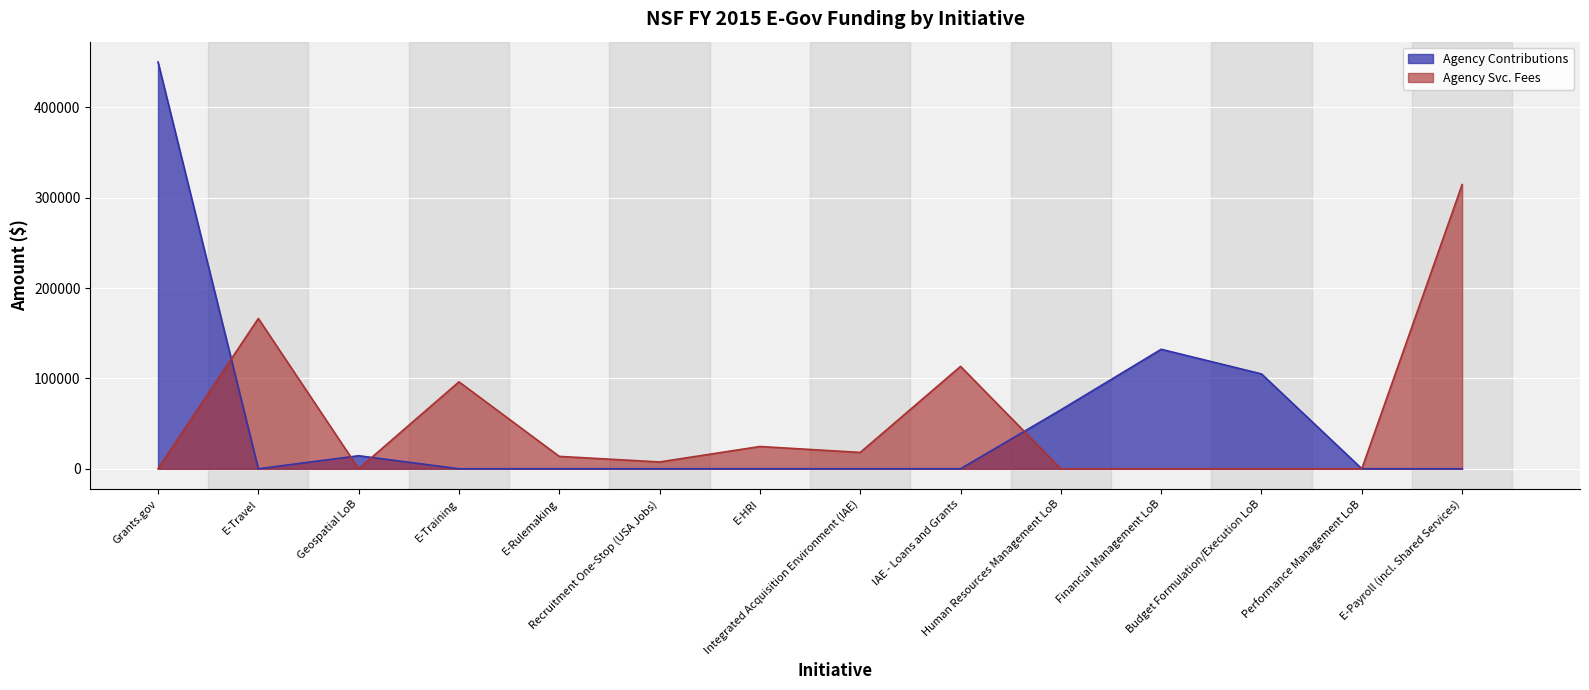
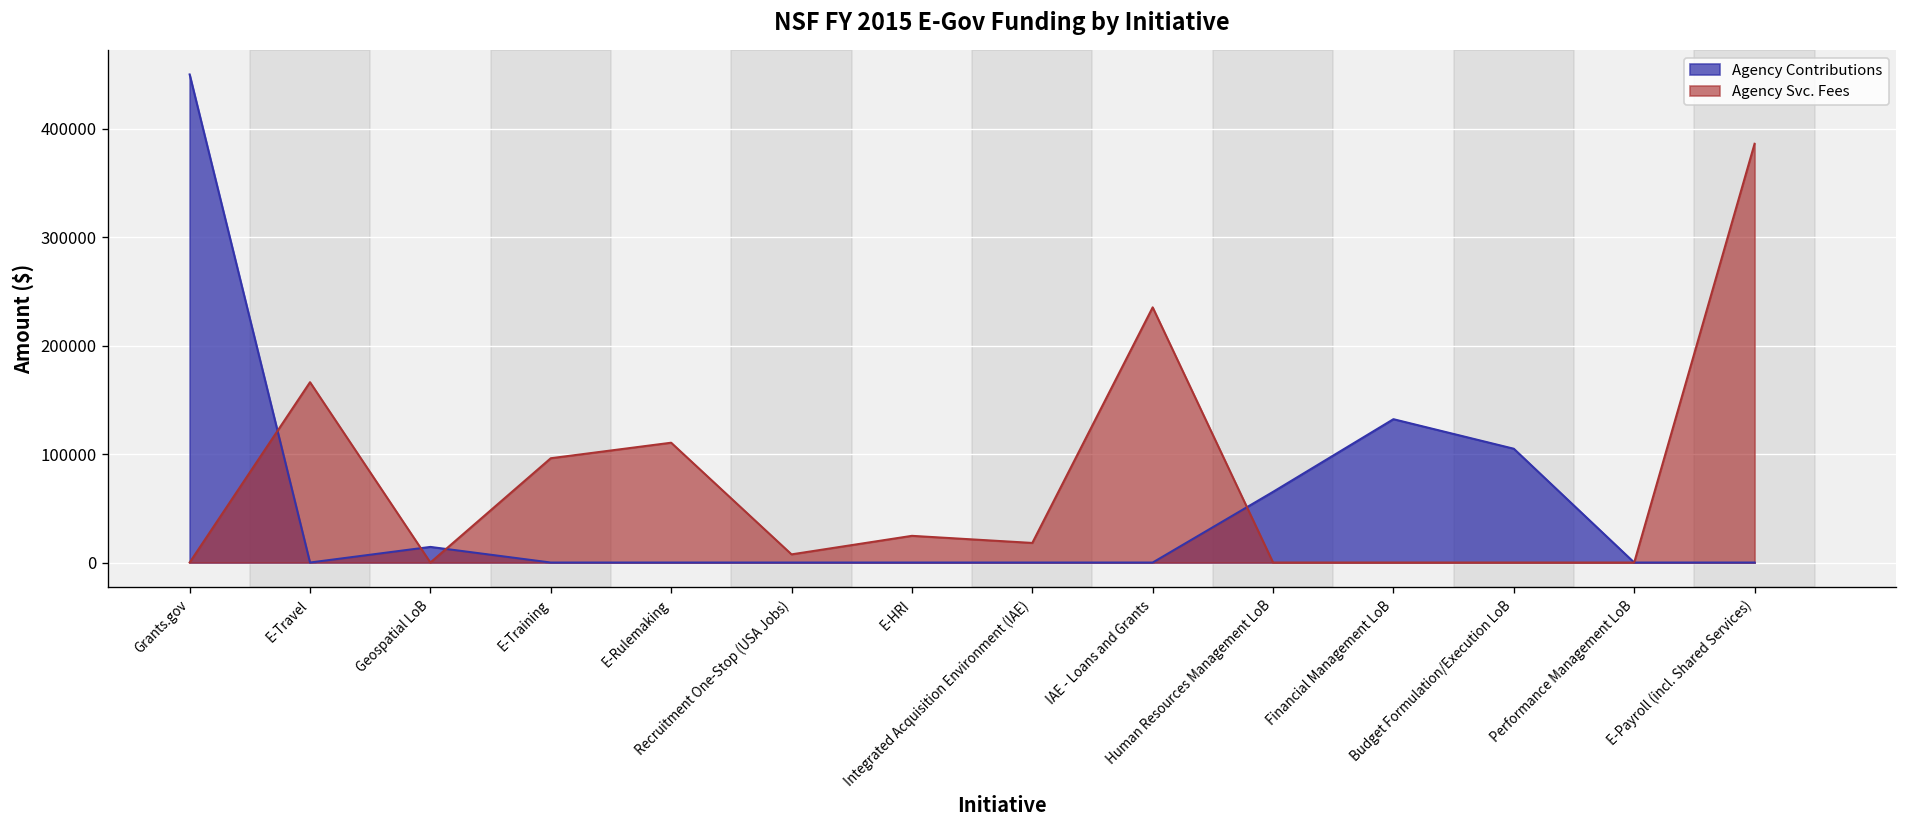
  {
    "Agency Contributions": {
      "Grants.gov": 450000,
      "E-Travel": 0,
      "Geospatial LoB": 10000,
      "E-Training": 0,
      "E-Rulemaking": 0,
      "Recruitment One-Stop (USA Jobs)": 0,
      "E-HRI": 0,
      "Integrated Acquisition Environment (IAE)": 0,
      "IAE - Loans and Grants": 0,
      "Human Resources Management LoB": 70000,
      "Financial Management LoB": 130000,
      "Budget Formulation/Execution LoB": 110000,
      "E-Payroll (incl. Shared Services)": 0
    },
    "Agency Svc. Fees": {
      "Grants.gov": 0,
      "E-Travel": 170000,
      "Geospatial LoB": 0,
      "E-Training": 100000,
-     "E-Rulemaking": 10000,
+     "E-Rulemaking": 110000,
      "Recruitment One-Stop (USA Jobs)": 10000,
      "E-HRI": 20000,
      "Integrated Acquisition Environment (IAE)": 20000,
-     "IAE - Loans and Grants": 110000,
+     "IAE - Loans and Grants": 240000,
      "Human Resources Management LoB": 0,
      "Financial Management LoB": 0,
      "Budget Formulation/Execution LoB": 0,
-     "E-Payroll (incl. Shared Services)": 310000
+     "E-Payroll (incl. Shared Services)": 390000
    }
  }
